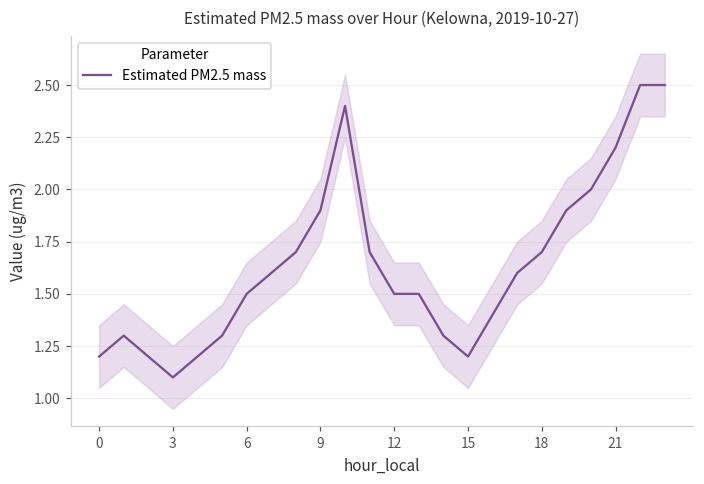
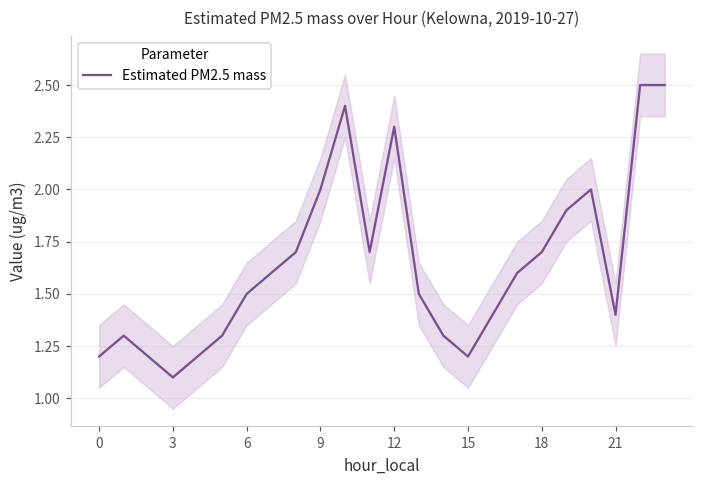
  {
    "Estimated PM2.5 mass": {
      "0": 1.2,
      "3": 1.1,
      "6": 1.5,
-     "9": 1.9,
-     "12": 1.5,
+     "9": 2.0,
+     "12": 2.3,
      "15": 1.2,
      "18": 1.7,
-     "21": 2.2
+     "21": 1.4
    }
  }
